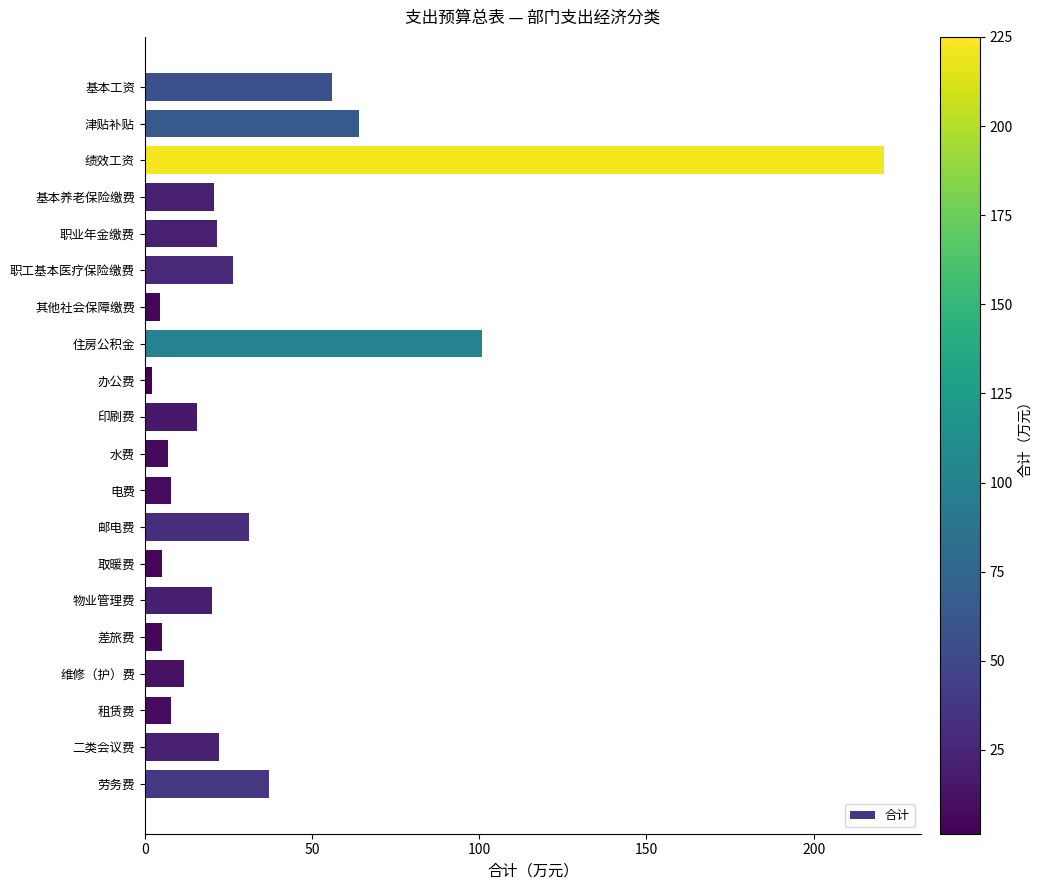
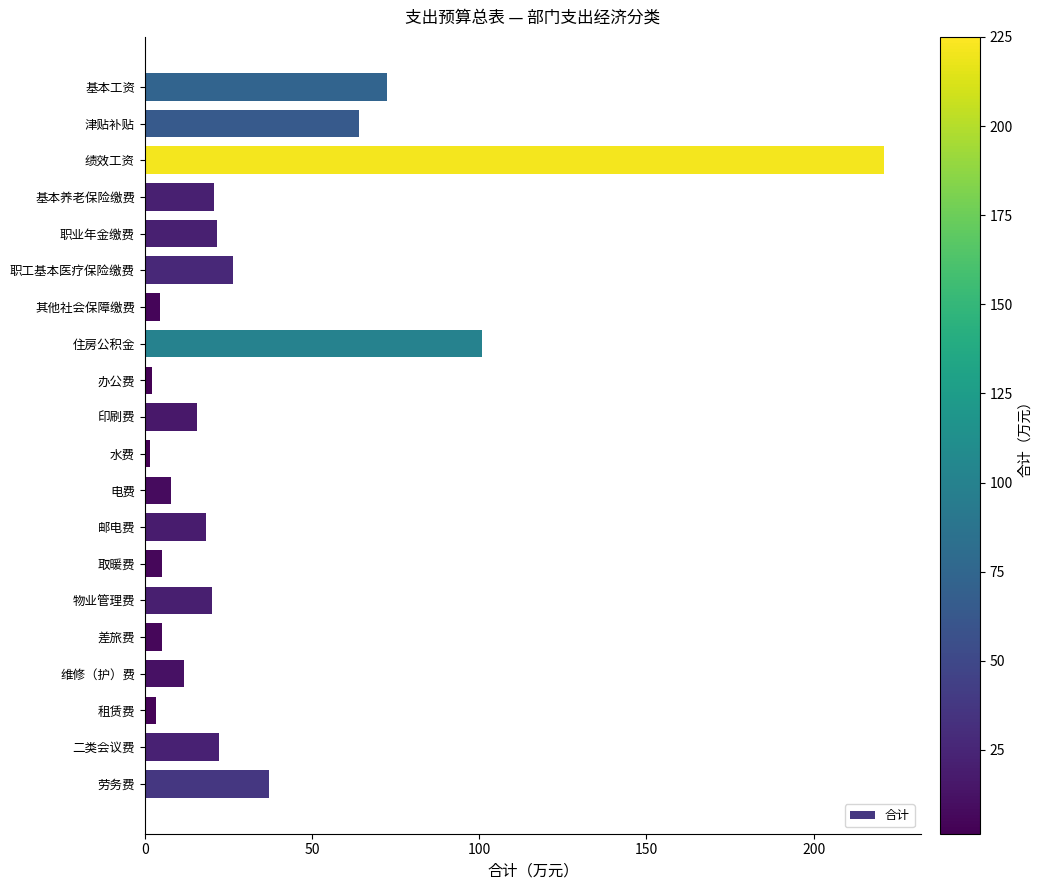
  {
-   "基本工资": 56,
+   "基本工资": 73,
    "津贴补贴": 64,
    "绩效工资": 221,
    "基本养老保险缴费": 21,
    "职业年金缴费": 22,
    "职工基本医疗保险缴费": 26,
    "其他社会保障缴费": 5,
    "住房公积金": 101,
    "办公费": 2,
    "印刷费": 16,
-   "水费": 7,
+   "水费": 2,
    "电费": 8,
-   "邮电费": 31,
+   "邮电费": 18,
    "取暖费": 5,
    "物业管理费": 20,
    "差旅费": 5,
    "维修（护）费": 12,
-   "租赁费": 8,
+   "租赁费": 4,
    "二类会议费": 22,
    "劳务费": 37
  }
